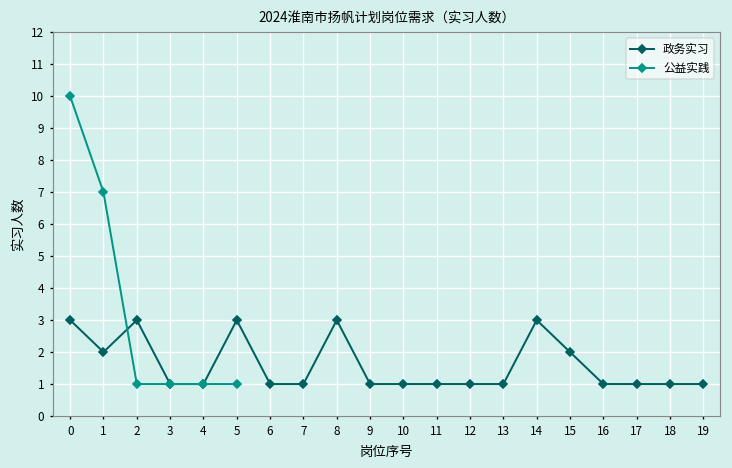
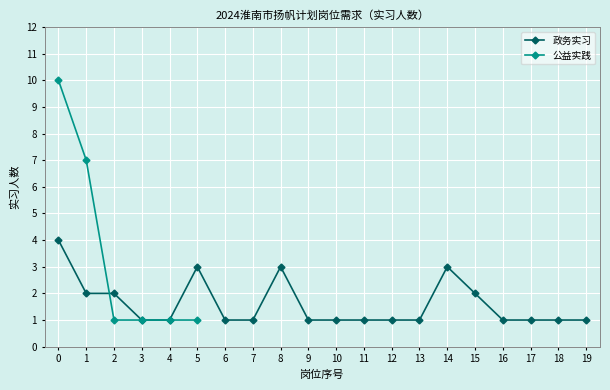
  {
    "政务实习": {
-     "0": 3,
+     "0": 4,
      "1": 2,
-     "2": 3,
+     "2": 2,
      "5": 3,
      "6": 1,
      "7": 1,
      "8": 3,
      "9": 1,
      "10": 1,
      "11": 1,
      "12": 1,
      "13": 1,
      "14": 3,
      "15": 2,
      "16": 1,
      "17": 1,
      "18": 1,
      "19": 1
    },
    "公益实践": {
      "0": 10,
      "1": 7,
      "2": 1,
      "5": 1
    }
  }
